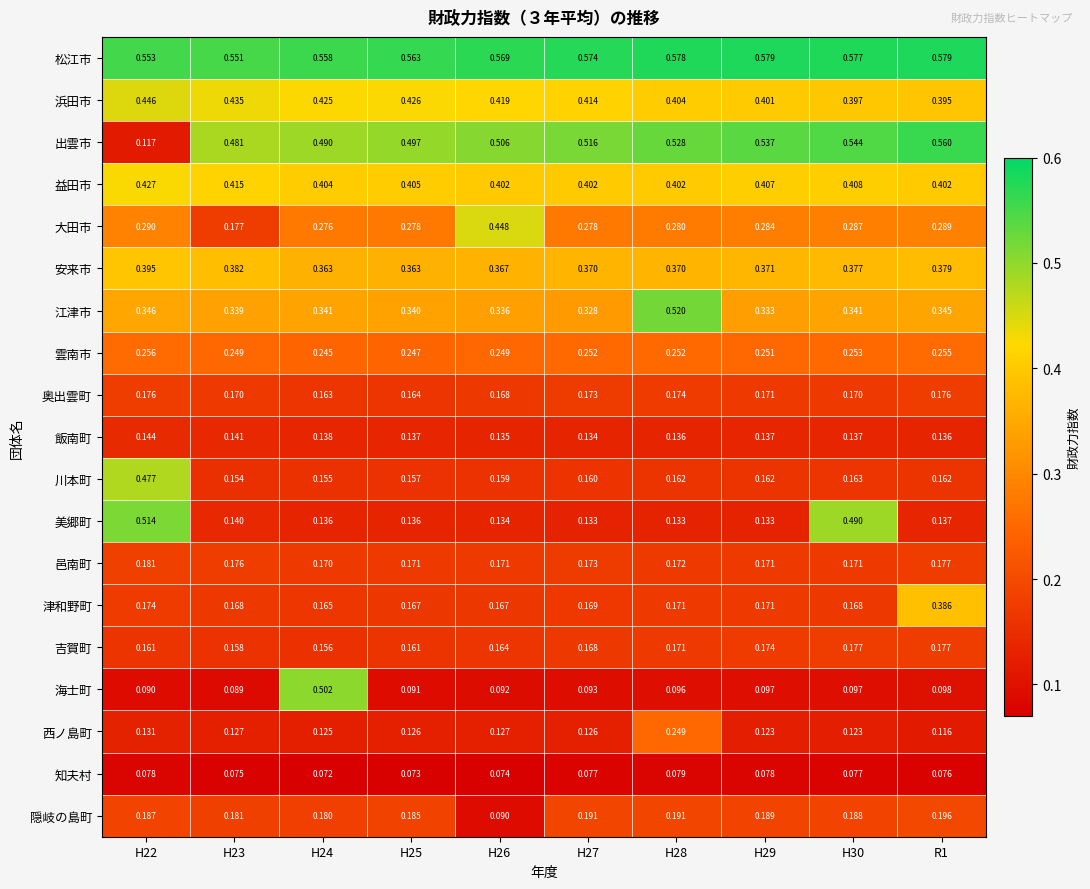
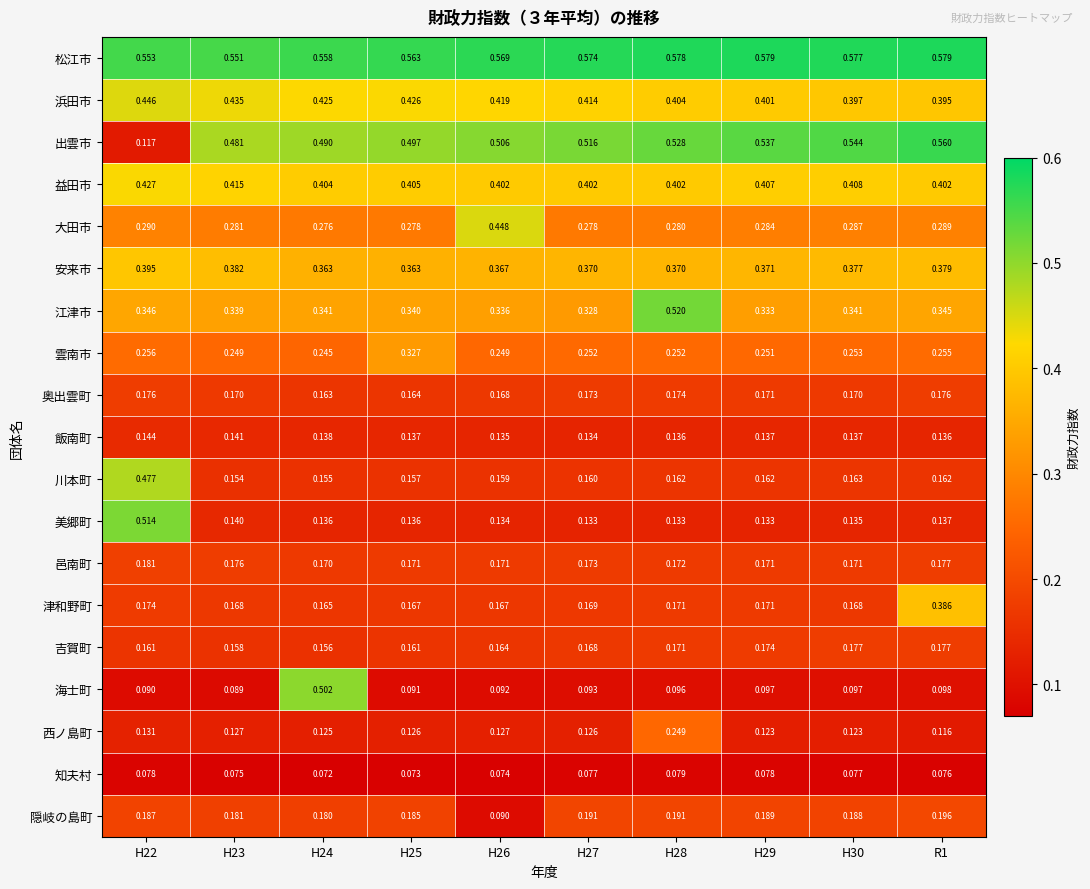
  {
    "松江市": {
      "H22": 0.553,
      "H23": 0.551,
      "H24": 0.558,
      "H25": 0.563,
      "H26": 0.569,
      "H27": 0.574,
      "H28": 0.578,
      "H29": 0.579,
      "H30": 0.577,
      "R1": 0.579
    },
    "浜田市": {
      "H22": 0.446,
      "H23": 0.435,
      "H24": 0.425,
      "H25": 0.426,
      "H26": 0.419,
      "H27": 0.414,
      "H28": 0.404,
      "H29": 0.401,
      "H30": 0.397,
      "R1": 0.395
    },
    "出雲市": {
      "H22": 0.117,
      "H23": 0.481,
      "H24": 0.490,
      "H25": 0.497,
      "H26": 0.506,
      "H27": 0.516,
      "H28": 0.528,
      "H29": 0.537,
      "H30": 0.544,
      "R1": 0.560
    },
    "益田市": {
      "H22": 0.427,
      "H23": 0.415,
      "H24": 0.404,
      "H25": 0.405,
      "H26": 0.402,
      "H27": 0.402,
      "H28": 0.402,
      "H29": 0.407,
      "H30": 0.408,
      "R1": 0.402
    },
    "大田市": {
      "H22": 0.290,
-     "H23": 0.177,
+     "H23": 0.281,
      "H24": 0.276,
      "H25": 0.278,
      "H26": 0.448,
      "H27": 0.278,
      "H28": 0.280,
      "H29": 0.284,
      "H30": 0.287,
      "R1": 0.289
    },
    "安来市": {
      "H22": 0.395,
      "H23": 0.382,
      "H24": 0.363,
      "H25": 0.363,
      "H26": 0.367,
      "H27": 0.370,
      "H28": 0.370,
      "H29": 0.371,
      "H30": 0.377,
      "R1": 0.379
    },
    "江津市": {
      "H22": 0.346,
      "H23": 0.339,
      "H24": 0.341,
      "H25": 0.340,
      "H26": 0.336,
      "H27": 0.328,
      "H28": 0.520,
      "H29": 0.333,
      "H30": 0.341,
      "R1": 0.345
    },
    "雲南市": {
      "H22": 0.256,
      "H23": 0.249,
      "H24": 0.245,
-     "H25": 0.247,
+     "H25": 0.327,
      "H26": 0.249,
      "H27": 0.252,
      "H28": 0.252,
      "H29": 0.251,
      "H30": 0.253,
      "R1": 0.255
    },
    "奥出雲町": {
      "H22": 0.176,
      "H23": 0.170,
      "H24": 0.163,
      "H25": 0.164,
      "H26": 0.168,
      "H27": 0.173,
      "H28": 0.174,
      "H29": 0.171,
      "H30": 0.170,
      "R1": 0.176
    },
    "飯南町": {
      "H22": 0.144,
      "H23": 0.141,
      "H24": 0.138,
      "H25": 0.137,
      "H26": 0.135,
      "H27": 0.134,
      "H28": 0.136,
      "H29": 0.137,
      "H30": 0.137,
      "R1": 0.136
    },
    "川本町": {
      "H22": 0.477,
      "H23": 0.154,
      "H24": 0.155,
      "H25": 0.157,
      "H26": 0.159,
      "H27": 0.160,
      "H28": 0.162,
      "H29": 0.162,
      "H30": 0.163,
      "R1": 0.162
    },
    "美郷町": {
      "H22": 0.514,
      "H23": 0.140,
      "H24": 0.136,
      "H25": 0.136,
      "H26": 0.134,
      "H27": 0.133,
      "H28": 0.133,
      "H29": 0.133,
-     "H30": 0.490,
+     "H30": 0.135,
      "R1": 0.137
    },
    "邑南町": {
      "H22": 0.181,
      "H23": 0.176,
      "H24": 0.170,
      "H25": 0.171,
      "H26": 0.171,
      "H27": 0.173,
      "H28": 0.172,
      "H29": 0.171,
      "H30": 0.171,
      "R1": 0.177
    },
    "津和野町": {
      "H22": 0.174,
      "H23": 0.168,
      "H24": 0.165,
      "H25": 0.167,
      "H26": 0.167,
      "H27": 0.169,
      "H28": 0.171,
      "H29": 0.171,
      "H30": 0.168,
      "R1": 0.386
    },
    "吉賀町": {
      "H22": 0.161,
      "H23": 0.158,
      "H24": 0.156,
      "H25": 0.161,
      "H26": 0.164,
      "H27": 0.168,
      "H28": 0.171,
      "H29": 0.174,
      "H30": 0.177,
      "R1": 0.177
    },
    "海士町": {
      "H22": 0.090,
      "H23": 0.089,
      "H24": 0.502,
      "H25": 0.091,
      "H26": 0.092,
      "H27": 0.093,
      "H28": 0.096,
      "H29": 0.097,
      "H30": 0.097,
      "R1": 0.098
    },
    "西ノ島町": {
      "H22": 0.131,
      "H23": 0.127,
      "H24": 0.125,
      "H25": 0.126,
      "H26": 0.127,
      "H27": 0.126,
      "H28": 0.249,
      "H29": 0.123,
      "H30": 0.123,
      "R1": 0.116
    },
    "知夫村": {
      "H22": 0.078,
      "H23": 0.075,
      "H24": 0.072,
      "H25": 0.073,
      "H26": 0.074,
      "H27": 0.077,
      "H28": 0.079,
      "H29": 0.078,
      "H30": 0.077,
      "R1": 0.076
    },
    "隠岐の島町": {
      "H22": 0.187,
      "H23": 0.181,
      "H24": 0.180,
      "H25": 0.185,
      "H26": 0.090,
      "H27": 0.191,
      "H28": 0.191,
      "H29": 0.189,
      "H30": 0.188,
      "R1": 0.196
    }
  }
